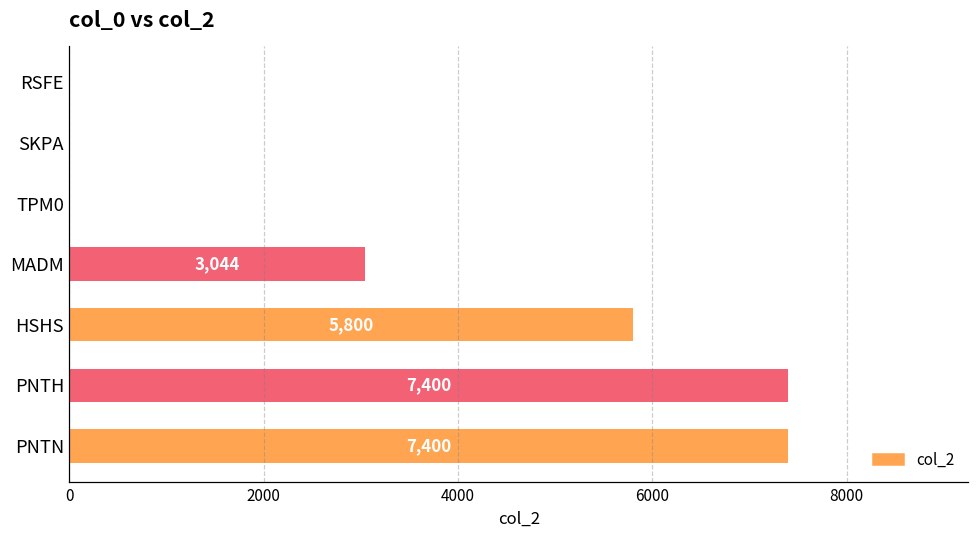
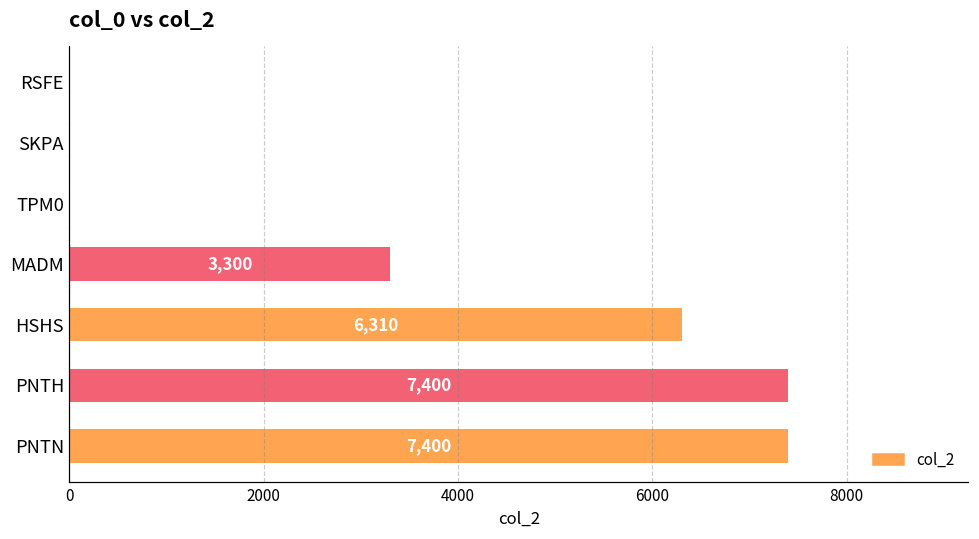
  {
-   "MADM": "3,044",
-   "HSHS": "5,800",
+   "MADM": "3,300",
+   "HSHS": "6,310",
    "PNTH": "7,400",
    "PNTN": "7,400"
  }
